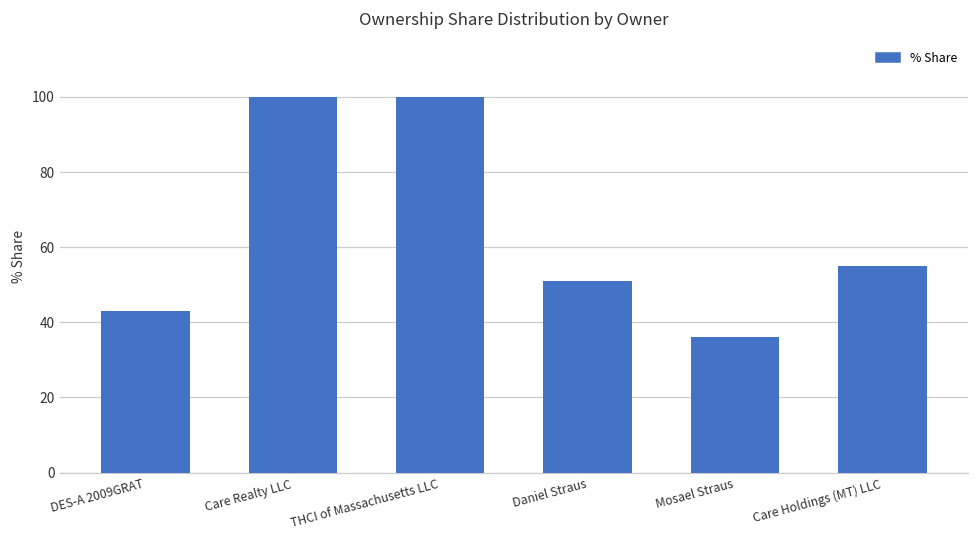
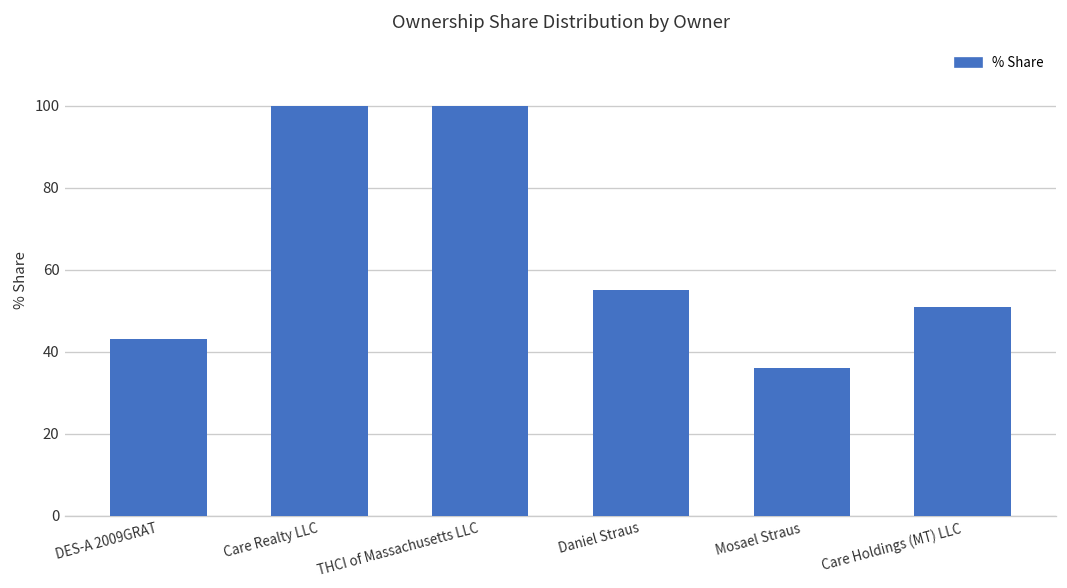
  {
    "DES-A 2009GRAT": 43,
    "Care Realty LLC": 100,
    "THCI of Massachusetts LLC": 100,
-   "Daniel Straus": 51,
+   "Daniel Straus": 55,
    "Mosael Straus": 36,
-   "Care Holdings (MT) LLC": 55
+   "Care Holdings (MT) LLC": 51
  }
